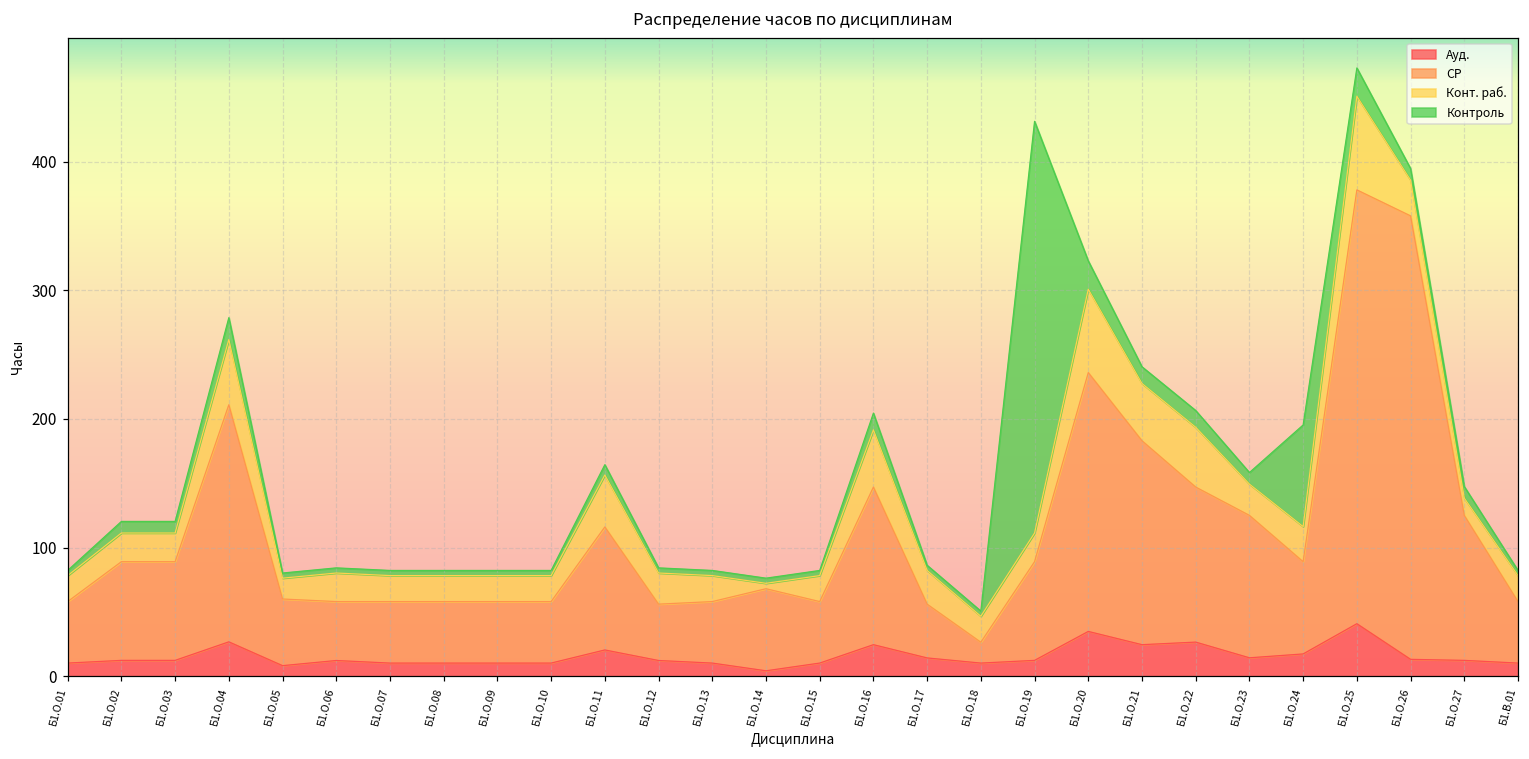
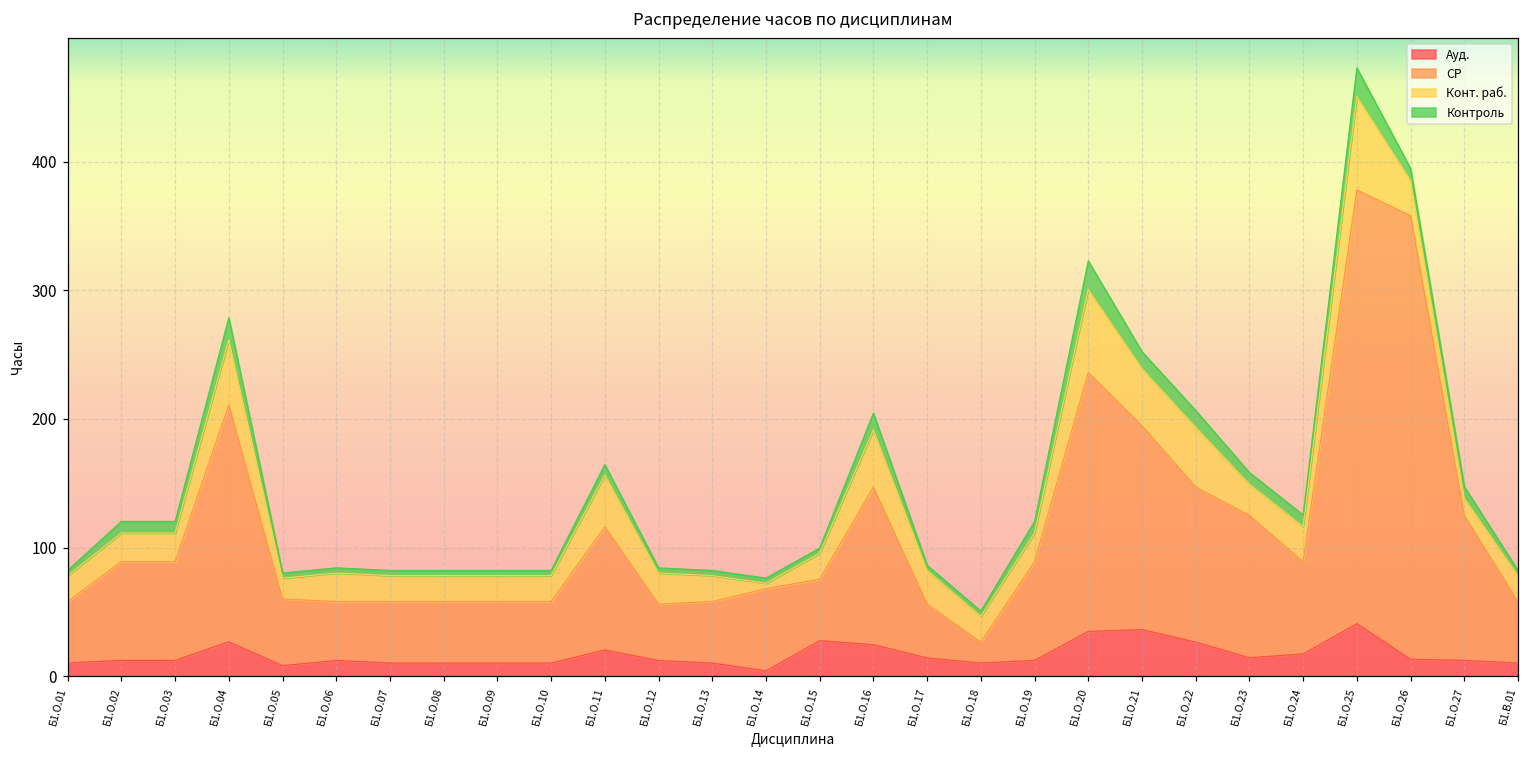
  {
    "Ауд.": {
      "Б1.О.01": 10,
      "Б1.О.02": 12,
      "Б1.О.03": 12,
      "Б1.О.04": 27,
      "Б1.О.05": 8,
      "Б1.О.06": 12,
      "Б1.О.07": 10,
      "Б1.О.08": 10,
      "Б1.О.09": 10,
      "Б1.О.10": 10,
      "Б1.О.11": 20,
      "Б1.О.12": 12,
      "Б1.О.13": 10,
      "Б1.О.14": 4,
-     "Б1.О.15": 10,
+     "Б1.О.15": 28,
      "Б1.О.16": 25,
      "Б1.О.17": 14,
      "Б1.О.18": 10,
      "Б1.О.19": 12,
      "Б1.О.20": 35,
-     "Б1.О.21": 25,
+     "Б1.О.21": 36,
      "Б1.О.22": 27,
      "Б1.О.23": 14,
      "Б1.О.24": 17,
      "Б1.О.25": 41,
      "Б1.О.26": 13,
      "Б1.О.27": 12,
      "Б1.В.01": 10
    },
    "СР": {
      "Б1.О.01": 48,
      "Б1.О.02": 77,
      "Б1.О.03": 77,
      "Б1.О.04": 184,
      "Б1.О.05": 52,
      "Б1.О.06": 46,
      "Б1.О.07": 48,
      "Б1.О.08": 48,
      "Б1.О.09": 48,
      "Б1.О.10": 48,
      "Б1.О.11": 96,
      "Б1.О.12": 44,
      "Б1.О.13": 48,
      "Б1.О.14": 64,
      "Б1.О.15": 48,
      "Б1.О.16": 123,
      "Б1.О.17": 42,
      "Б1.О.18": 16,
      "Б1.О.19": 77,
      "Б1.О.20": 201,
      "Б1.О.21": 159,
      "Б1.О.22": 121,
      "Б1.О.23": 111,
      "Б1.О.24": 72,
      "Б1.О.25": 337,
      "Б1.О.26": 345,
      "Б1.О.27": 113,
      "Б1.В.01": 48
    },
    "Конт. раб.": {
      "Б1.О.01": 20,
      "Б1.О.02": 22,
      "Б1.О.03": 22,
      "Б1.О.04": 51,
      "Б1.О.05": 16,
      "Б1.О.06": 22,
      "Б1.О.07": 20,
      "Б1.О.08": 20,
      "Б1.О.09": 20,
      "Б1.О.10": 20,
      "Б1.О.11": 40,
      "Б1.О.12": 24,
      "Б1.О.13": 20,
      "Б1.О.14": 4,
      "Б1.О.15": 20,
      "Б1.О.16": 45,
      "Б1.О.17": 26,
      "Б1.О.18": 20,
      "Б1.О.19": 22,
      "Б1.О.20": 65,
      "Б1.О.21": 45,
      "Б1.О.22": 47,
      "Б1.О.23": 24,
      "Б1.О.24": 27,
      "Б1.О.25": 73,
      "Б1.О.26": 28,
      "Б1.О.27": 13,
      "Б1.В.01": 20
    },
    "Контроль": {
      "Б1.О.01": 4,
      "Б1.О.02": 9,
      "Б1.О.03": 9,
      "Б1.О.04": 17,
      "Б1.О.05": 4,
      "Б1.О.06": 4,
      "Б1.О.07": 4,
      "Б1.О.08": 4,
      "Б1.О.09": 4,
      "Б1.О.10": 4,
      "Б1.О.11": 8,
      "Б1.О.12": 4,
      "Б1.О.13": 4,
      "Б1.О.14": 4,
      "Б1.О.15": 4,
      "Б1.О.16": 13,
      "Б1.О.17": 4,
      "Б1.О.18": 4,
-     "Б1.О.19": 320,
+     "Б1.О.19": 9,
      "Б1.О.20": 22,
      "Б1.О.21": 13,
      "Б1.О.22": 13,
      "Б1.О.23": 9,
-     "Б1.О.24": 79,
+     "Б1.О.24": 9,
      "Б1.О.25": 22,
      "Б1.О.26": 9,
      "Б1.О.27": 9,
      "Б1.В.01": 4
    }
  }
